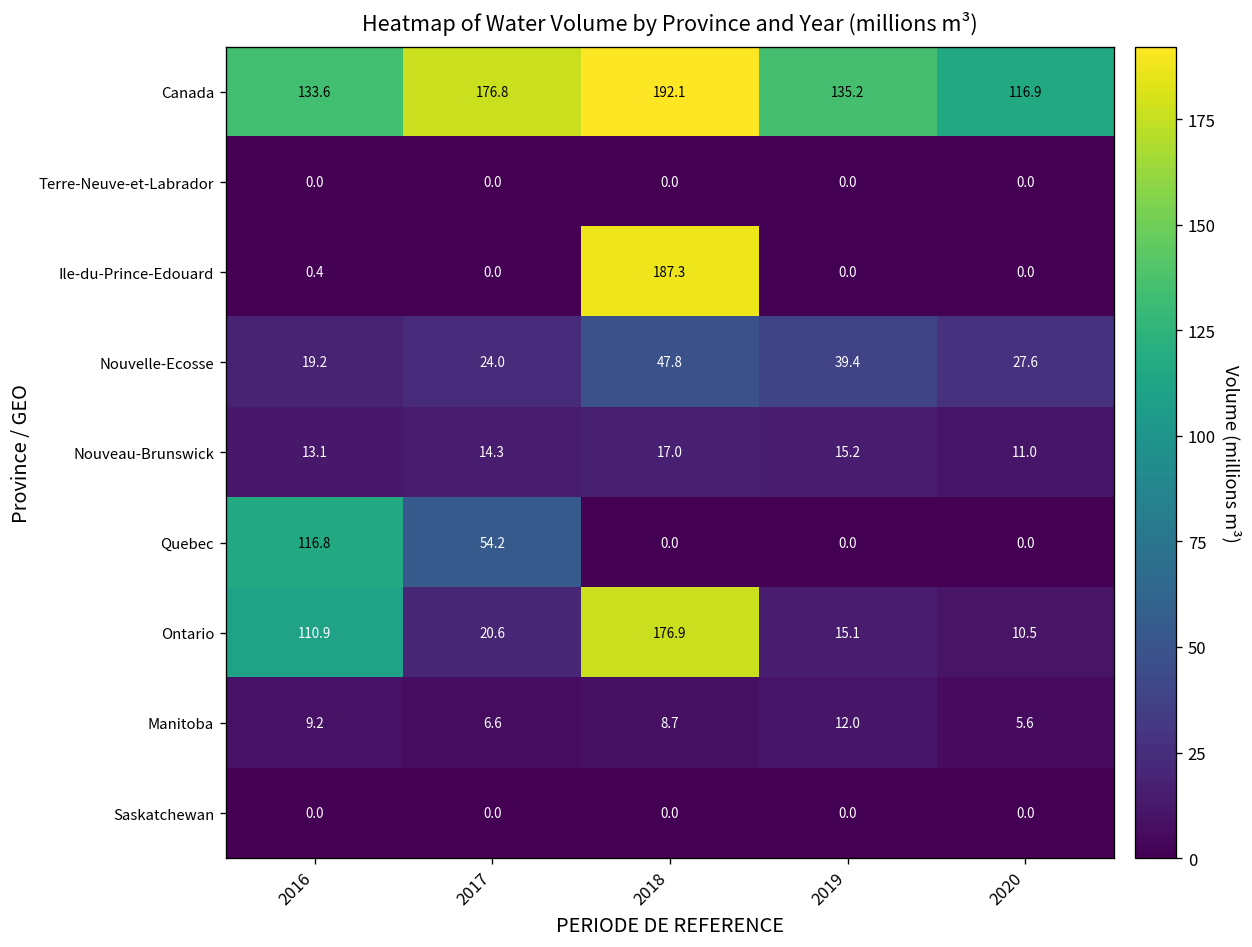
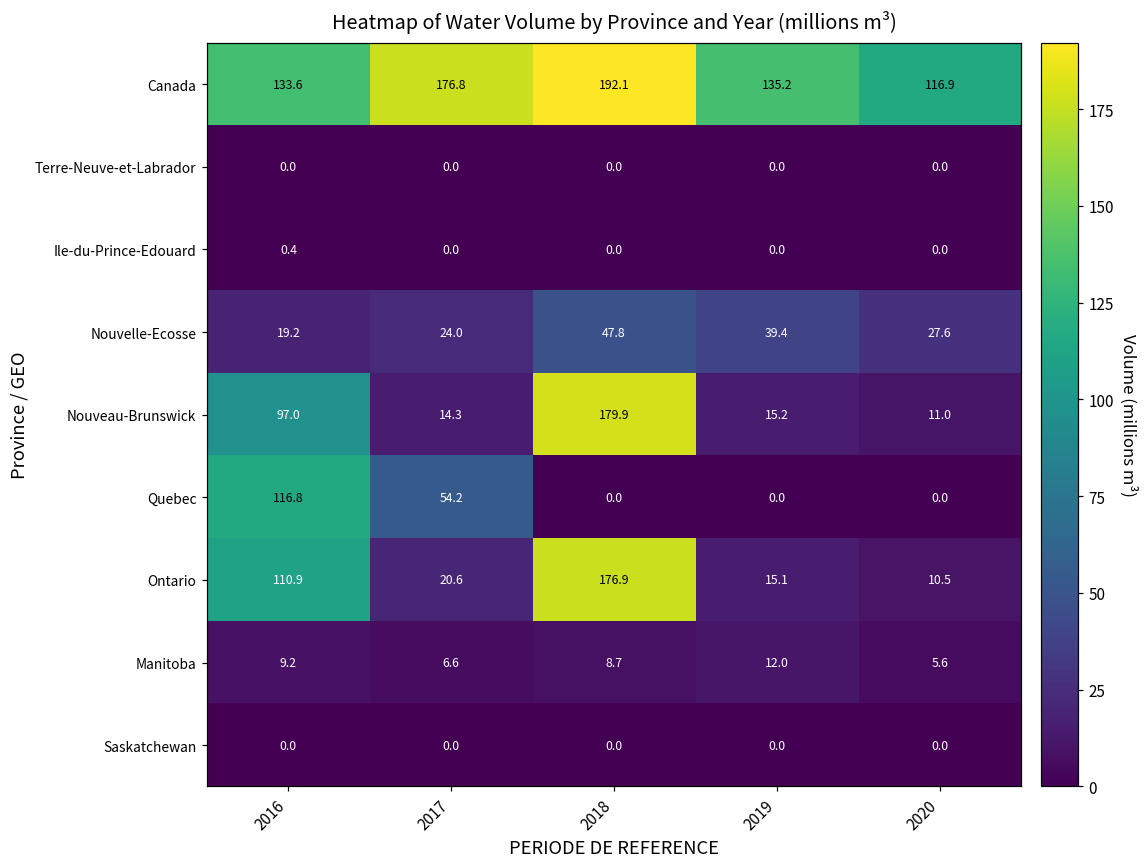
  {
    "Canada": {
      "2016": 133.6,
      "2017": 176.8,
      "2018": 192.1,
      "2019": 135.2,
      "2020": 116.9
    },
    "Terre-Neuve-et-Labrador": {
      "2016": 0.0,
      "2017": 0.0,
      "2018": 0.0,
      "2019": 0.0,
      "2020": 0.0
    },
    "Ile-du-Prince-Edouard": {
      "2016": 0.4,
      "2017": 0.0,
-     "2018": 187.3,
+     "2018": 0.0,
      "2019": 0.0,
      "2020": 0.0
    },
    "Nouvelle-Ecosse": {
      "2016": 19.2,
      "2017": 24.0,
      "2018": 47.8,
      "2019": 39.4,
      "2020": 27.6
    },
    "Nouveau-Brunswick": {
-     "2016": 13.1,
+     "2016": 97.0,
      "2017": 14.3,
-     "2018": 17.0,
+     "2018": 179.9,
      "2019": 15.2,
      "2020": 11.0
    },
    "Quebec": {
      "2016": 116.8,
      "2017": 54.2,
      "2018": 0.0,
      "2019": 0.0,
      "2020": 0.0
    },
    "Ontario": {
      "2016": 110.9,
      "2017": 20.6,
      "2018": 176.9,
      "2019": 15.1,
      "2020": 10.5
    },
    "Manitoba": {
      "2016": 9.2,
      "2017": 6.6,
      "2018": 8.7,
      "2019": 12.0,
      "2020": 5.6
    },
    "Saskatchewan": {
      "2016": 0.0,
      "2017": 0.0,
      "2018": 0.0,
      "2019": 0.0,
      "2020": 0.0
    }
  }
